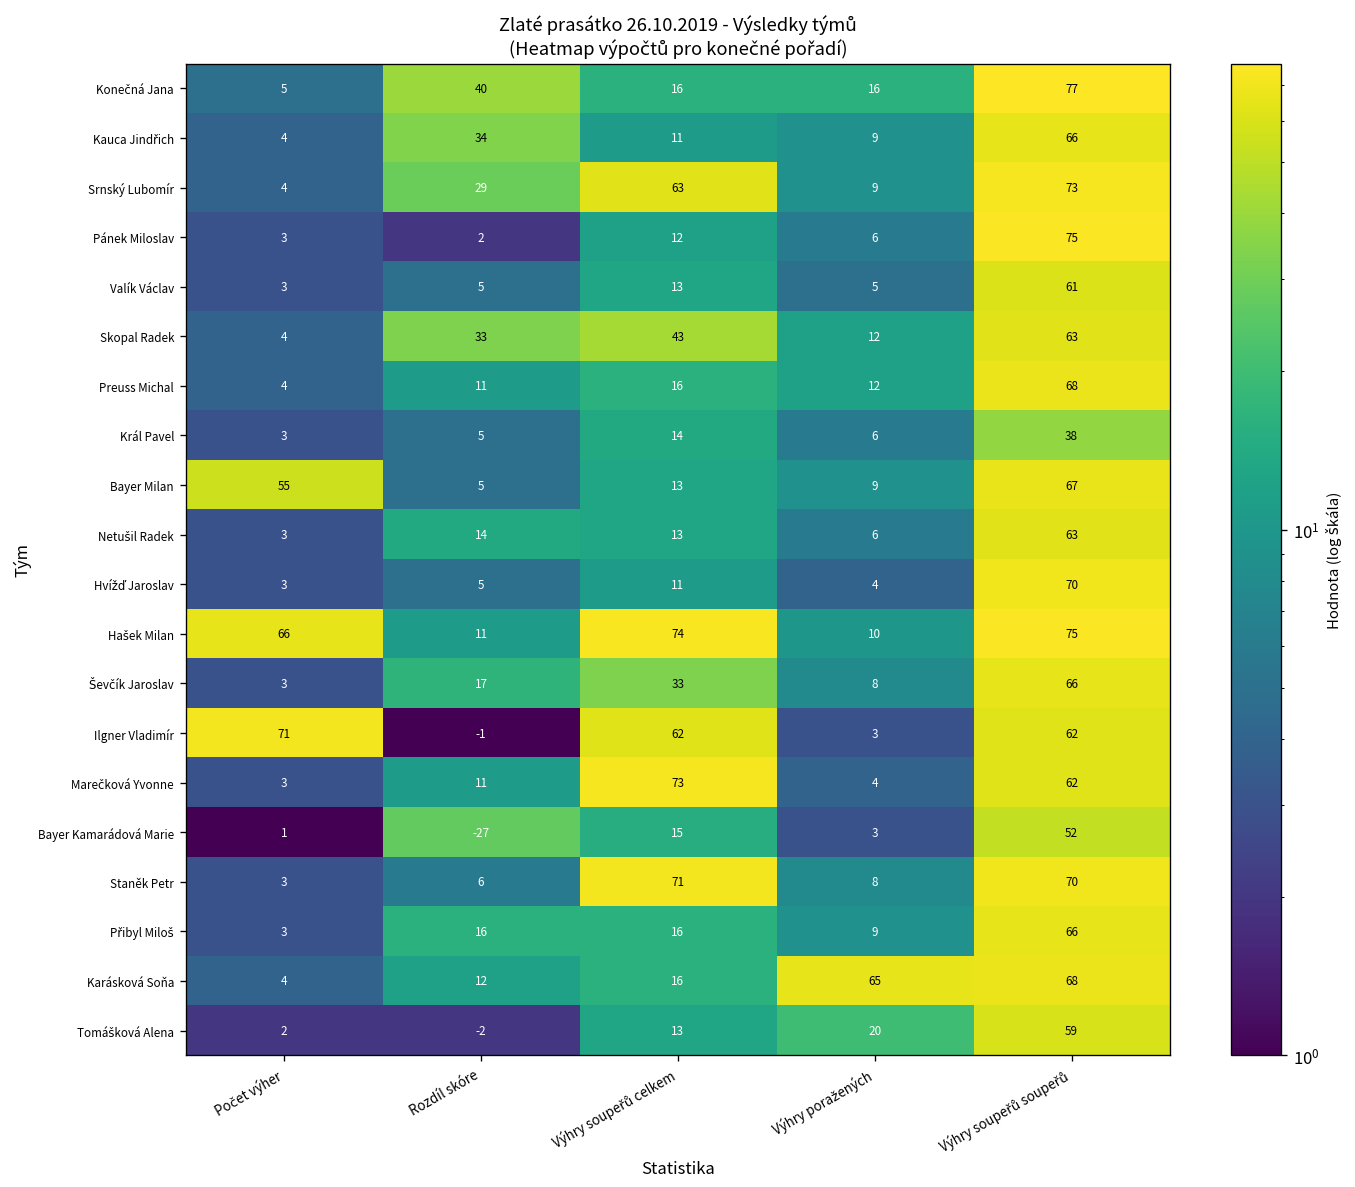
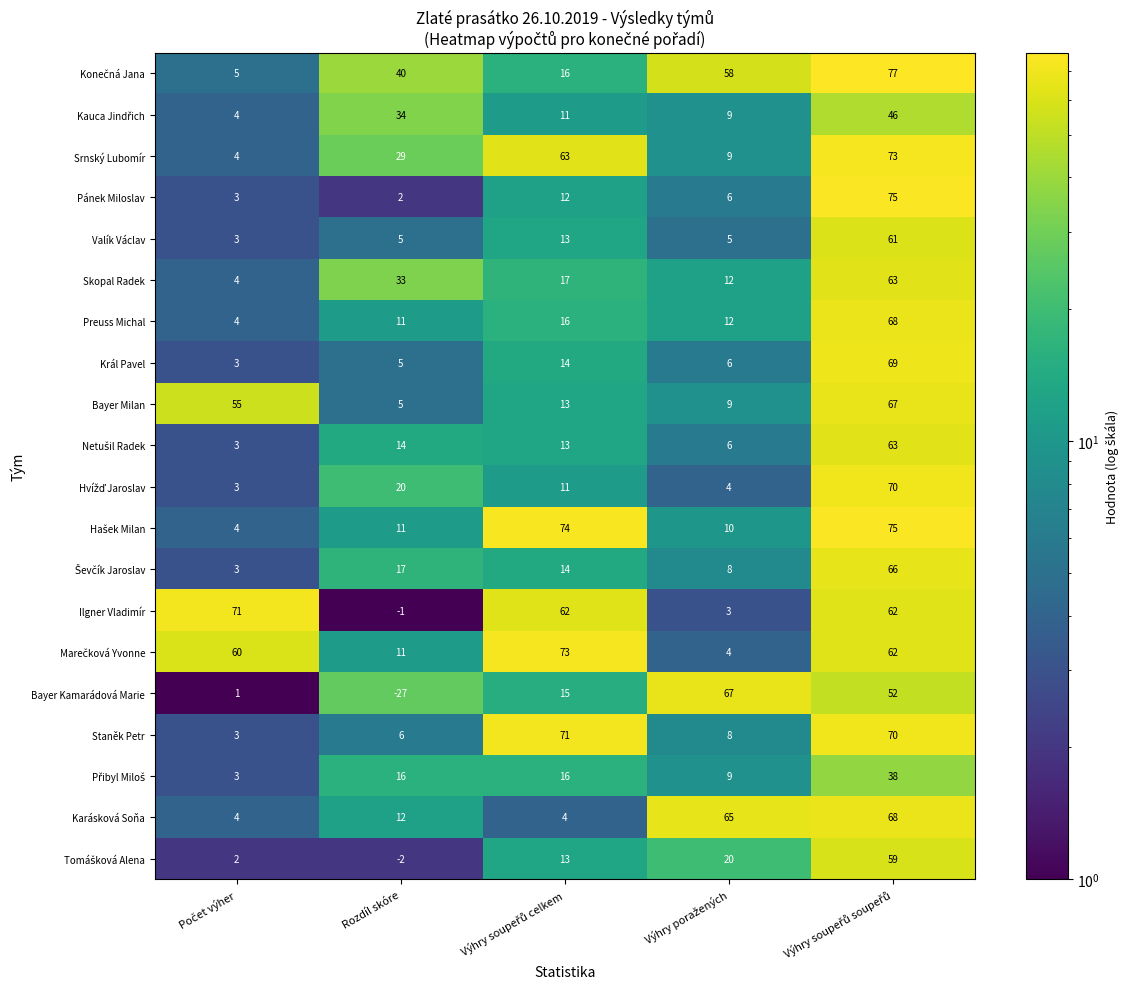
  {
    "Konečná Jana": {
      "Počet výher": 5,
      "Rozdíl skóre": 40,
      "Výhry soupeřů celkem": 16,
-     "Výhry poražených": 16,
+     "Výhry poražených": 58,
      "Výhry soupeřů soupeřů": 77
    },
    "Kauca Jindřich": {
      "Počet výher": 4,
      "Rozdíl skóre": 34,
      "Výhry soupeřů celkem": 11,
      "Výhry poražených": 9,
-     "Výhry soupeřů soupeřů": 66
+     "Výhry soupeřů soupeřů": 46
    },
    "Srnský Lubomír": {
      "Počet výher": 4,
      "Rozdíl skóre": 29,
      "Výhry soupeřů celkem": 63,
      "Výhry poražených": 9,
      "Výhry soupeřů soupeřů": 73
    },
    "Pánek Miloslav": {
      "Počet výher": 3,
      "Rozdíl skóre": 2,
      "Výhry soupeřů celkem": 12,
      "Výhry poražených": 6,
      "Výhry soupeřů soupeřů": 75
    },
    "Valík Václav": {
      "Počet výher": 3,
      "Rozdíl skóre": 5,
      "Výhry soupeřů celkem": 13,
      "Výhry poražených": 5,
      "Výhry soupeřů soupeřů": 61
    },
    "Skopal Radek": {
      "Počet výher": 4,
      "Rozdíl skóre": 33,
-     "Výhry soupeřů celkem": 43,
+     "Výhry soupeřů celkem": 17,
      "Výhry poražených": 12,
      "Výhry soupeřů soupeřů": 63
    },
    "Preuss Michal": {
      "Počet výher": 4,
      "Rozdíl skóre": 11,
      "Výhry soupeřů celkem": 16,
      "Výhry poražených": 12,
      "Výhry soupeřů soupeřů": 68
    },
    "Král Pavel": {
      "Počet výher": 3,
      "Rozdíl skóre": 5,
      "Výhry soupeřů celkem": 14,
      "Výhry poražených": 6,
-     "Výhry soupeřů soupeřů": 38
+     "Výhry soupeřů soupeřů": 69
    },
    "Bayer Milan": {
      "Počet výher": 55,
      "Rozdíl skóre": 5,
      "Výhry soupeřů celkem": 13,
      "Výhry poražených": 9,
      "Výhry soupeřů soupeřů": 67
    },
    "Netušil Radek": {
      "Počet výher": 3,
      "Rozdíl skóre": 14,
      "Výhry soupeřů celkem": 13,
      "Výhry poražených": 6,
      "Výhry soupeřů soupeřů": 63
    },
    "Hvížď Jaroslav": {
      "Počet výher": 3,
-     "Rozdíl skóre": 5,
+     "Rozdíl skóre": 20,
      "Výhry soupeřů celkem": 11,
      "Výhry poražených": 4,
      "Výhry soupeřů soupeřů": 70
    },
    "Hašek Milan": {
-     "Počet výher": 66,
+     "Počet výher": 4,
      "Rozdíl skóre": 11,
      "Výhry soupeřů celkem": 74,
      "Výhry poražených": 10,
      "Výhry soupeřů soupeřů": 75
    },
    "Ševčík Jaroslav": {
      "Počet výher": 3,
      "Rozdíl skóre": 17,
-     "Výhry soupeřů celkem": 33,
+     "Výhry soupeřů celkem": 14,
      "Výhry poražených": 8,
      "Výhry soupeřů soupeřů": 66
    },
    "Ilgner Vladimír": {
      "Počet výher": 71,
      "Rozdíl skóre": -1,
      "Výhry soupeřů celkem": 62,
      "Výhry poražených": 3,
      "Výhry soupeřů soupeřů": 62
    },
    "Marečková Yvonne": {
-     "Počet výher": 3,
+     "Počet výher": 60,
      "Rozdíl skóre": 11,
      "Výhry soupeřů celkem": 73,
      "Výhry poražených": 4,
      "Výhry soupeřů soupeřů": 62
    },
    "Bayer Kamarádová Marie": {
      "Počet výher": 1,
      "Rozdíl skóre": -27,
      "Výhry soupeřů celkem": 15,
-     "Výhry poražených": 3,
+     "Výhry poražených": 67,
      "Výhry soupeřů soupeřů": 52
    },
    "Staněk Petr": {
      "Počet výher": 3,
      "Rozdíl skóre": 6,
      "Výhry soupeřů celkem": 71,
      "Výhry poražených": 8,
      "Výhry soupeřů soupeřů": 70
    },
    "Přibyl Miloš": {
      "Počet výher": 3,
      "Rozdíl skóre": 16,
      "Výhry soupeřů celkem": 16,
      "Výhry poražených": 9,
-     "Výhry soupeřů soupeřů": 66
+     "Výhry soupeřů soupeřů": 38
    },
    "Karásková Soňa": {
      "Počet výher": 4,
      "Rozdíl skóre": 12,
-     "Výhry soupeřů celkem": 16,
+     "Výhry soupeřů celkem": 4,
      "Výhry poražených": 65,
      "Výhry soupeřů soupeřů": 68
    },
    "Tomášková Alena": {
      "Počet výher": 2,
      "Rozdíl skóre": -2,
      "Výhry soupeřů celkem": 13,
      "Výhry poražených": 20,
      "Výhry soupeřů soupeřů": 59
    }
  }
